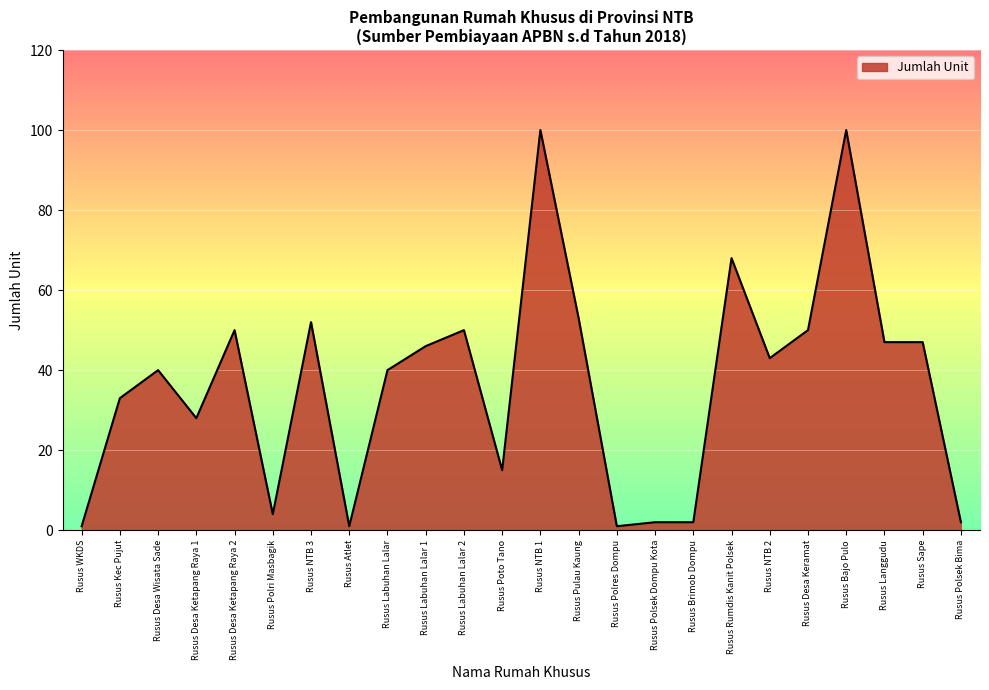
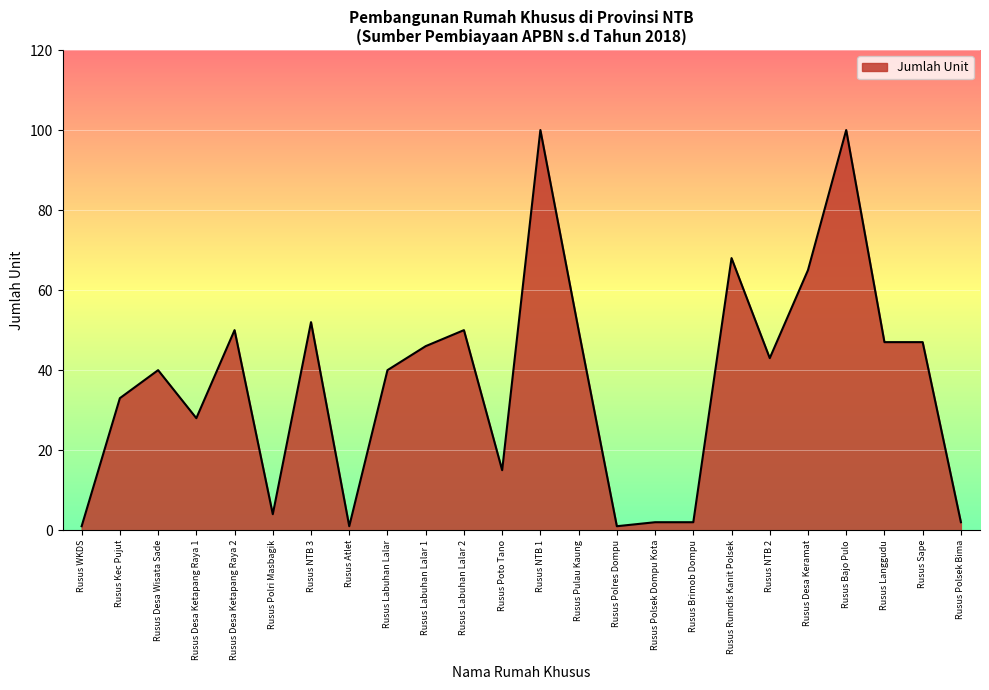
  {
    "Rusus WKDS": 1,
    "Rusus Kec Pujut": 33,
    "Rusus Desa Wisata Sade": 40,
    "Rusus Desa Ketapang Raya 1": 28,
    "Rusus Desa Ketapang Raya 2": 50,
    "Rusus Polri Masbagik": 4,
    "Rusus NTB 3": 52,
    "Rusus Atlet": 1,
    "Rusus Labuhan Lalar": 40,
    "Rusus Labuhan Lalar 1": 46,
    "Rusus Labuhan Lalar 2": 50,
    "Rusus Poto Tano": 15,
    "Rusus NTB 1": 100,
-   "Rusus Pulau Kaung": 53,
+   "Rusus Pulau Kaung": 50,
    "Rusus Polres Dompu": 1,
    "Rusus Polsek Dompu Kota": 2,
    "Rusus Brimob Dompu": 2,
    "Rusus Rumdis Kanit Polsek": 68,
    "Rusus NTB 2": 43,
-   "Rusus Desa Keramat": 50,
+   "Rusus Desa Keramat": 65,
    "Rusus Bajo Pulo": 100,
    "Rusus Langgudu": 47,
    "Rusus Sape": 47,
    "Rusus Polsek Bima": 2
  }
